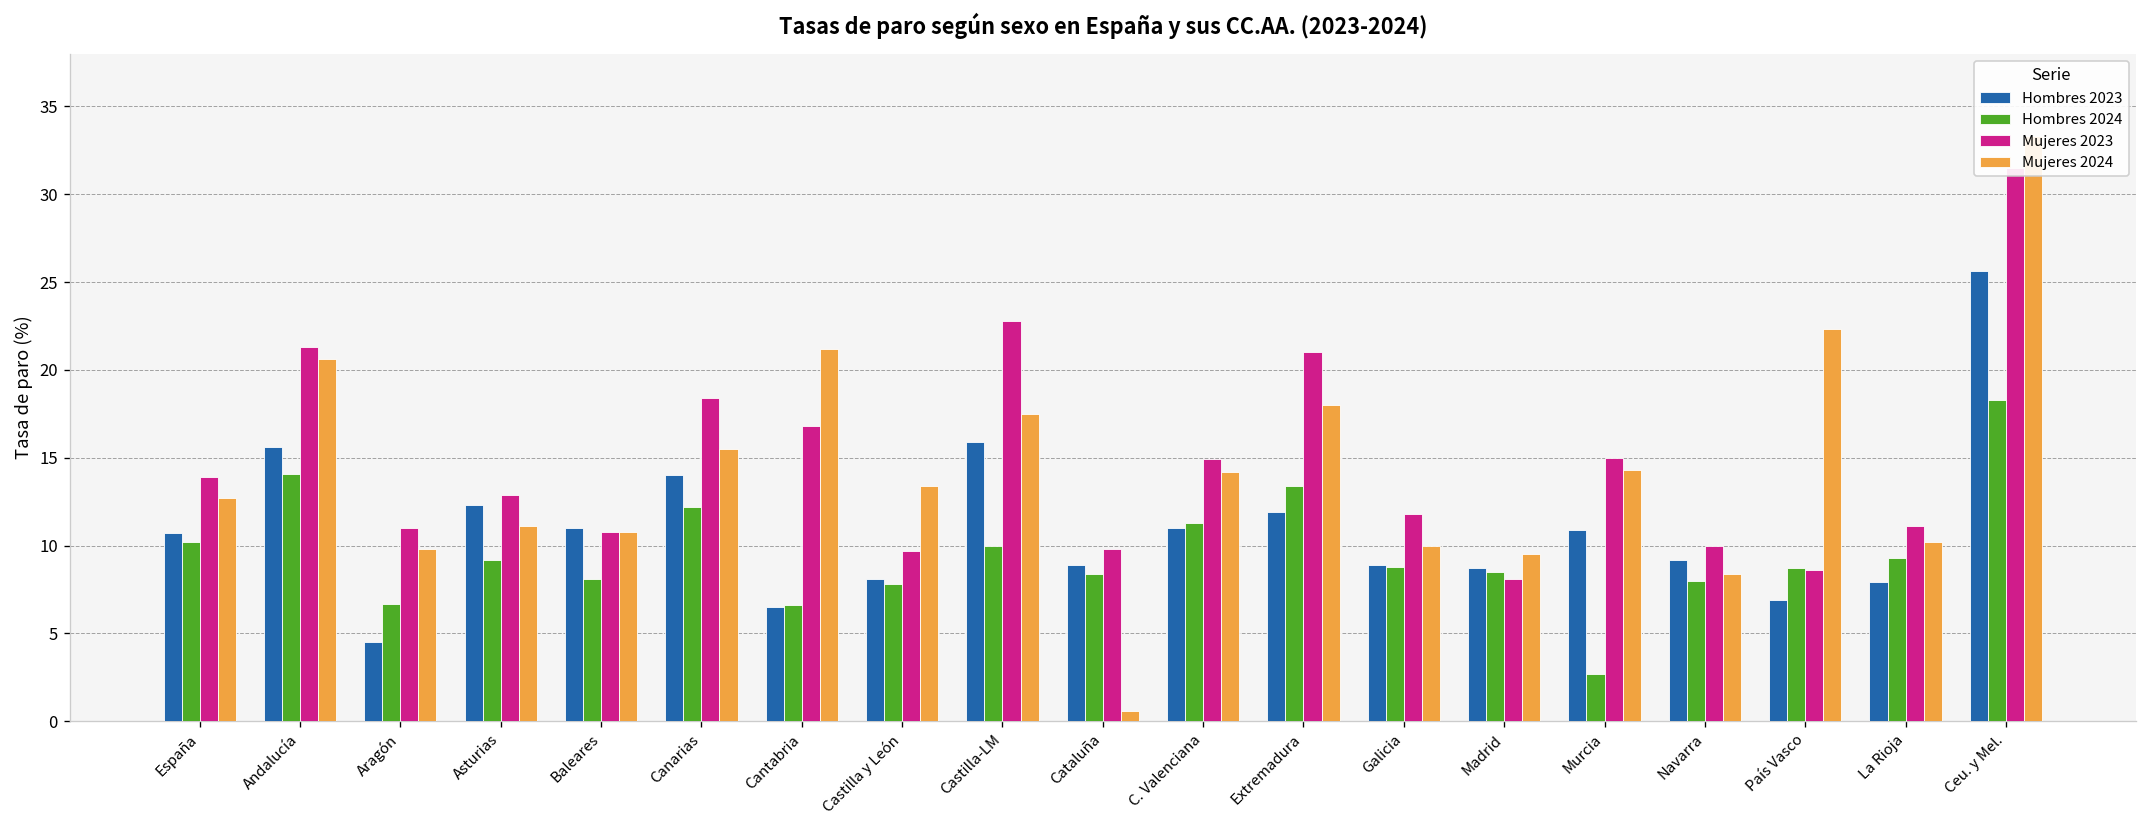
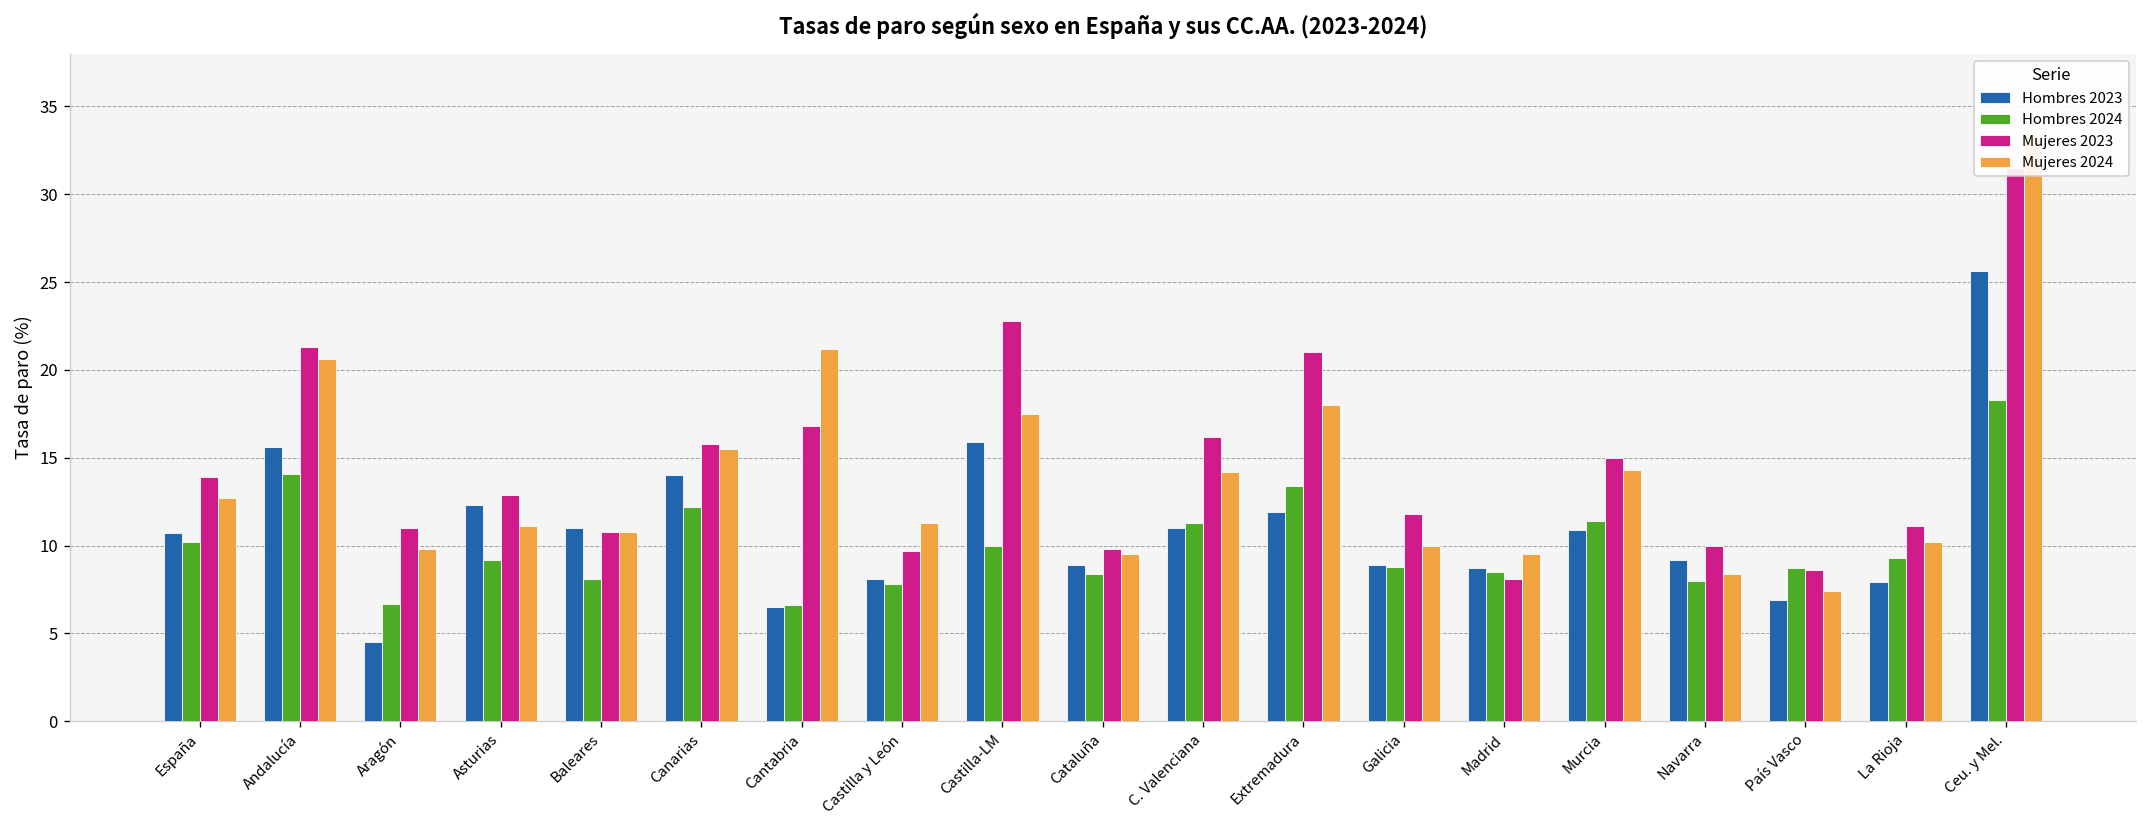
  {
    "Hombres 2023": {
      "España": 10.7,
      "Andalucía": 15.6,
      "Aragón": 4.5,
      "Asturias": 12.3,
      "Baleares": 11.0,
      "Canarias": 14.0,
      "Cantabria": 6.5,
      "Castilla y León": 8.1,
      "Castilla-LM": 15.9,
      "Cataluña": 8.9,
      "C. Valenciana": 11.0,
      "Extremadura": 11.9,
      "Galicia": 8.9,
      "Madrid": 8.7,
      "Murcia": 10.9,
      "Navarra": 9.2,
      "País Vasco": 6.9,
      "La Rioja": 7.9,
      "Ceu. y Mel.": 25.6
    },
    "Hombres 2024": {
      "España": 10.2,
      "Andalucía": 14.1,
      "Aragón": 6.7,
      "Asturias": 9.2,
      "Baleares": 8.1,
      "Canarias": 12.2,
      "Cantabria": 6.6,
      "Castilla y León": 7.8,
      "Castilla-LM": 10.0,
      "Cataluña": 8.4,
      "C. Valenciana": 11.3,
      "Extremadura": 13.4,
      "Galicia": 8.8,
      "Madrid": 8.5,
-     "Murcia": 2.7,
+     "Murcia": 11.4,
      "Navarra": 8.0,
      "País Vasco": 8.7,
      "La Rioja": 9.3,
      "Ceu. y Mel.": 18.3
    },
    "Mujeres 2023": {
      "España": 13.9,
      "Andalucía": 21.3,
      "Aragón": 11.0,
      "Asturias": 12.9,
      "Baleares": 10.8,
-     "Canarias": 18.4,
+     "Canarias": 15.8,
      "Cantabria": 16.8,
      "Castilla y León": 9.7,
      "Castilla-LM": 22.8,
      "Cataluña": 9.8,
-     "C. Valenciana": 14.9,
+     "C. Valenciana": 16.2,
      "Extremadura": 21.0,
      "Galicia": 11.8,
      "Madrid": 8.1,
      "Murcia": 15.0,
      "Navarra": 10.0,
      "País Vasco": 8.6,
      "La Rioja": 11.1
    },
    "Mujeres 2024": {
      "España": 12.7,
      "Andalucía": 20.6,
      "Aragón": 9.8,
      "Asturias": 11.1,
      "Baleares": 10.8,
      "Canarias": 15.5,
      "Cantabria": 21.2,
-     "Castilla y León": 13.4,
+     "Castilla y León": 11.3,
      "Castilla-LM": 17.5,
-     "Cataluña": 0.6,
+     "Cataluña": 9.5,
      "C. Valenciana": 14.2,
      "Extremadura": 18.0,
      "Galicia": 10.0,
      "Madrid": 9.5,
      "Murcia": 14.3,
      "Navarra": 8.4,
-     "País Vasco": 22.3,
+     "País Vasco": 7.4,
      "La Rioja": 10.2
    }
  }
